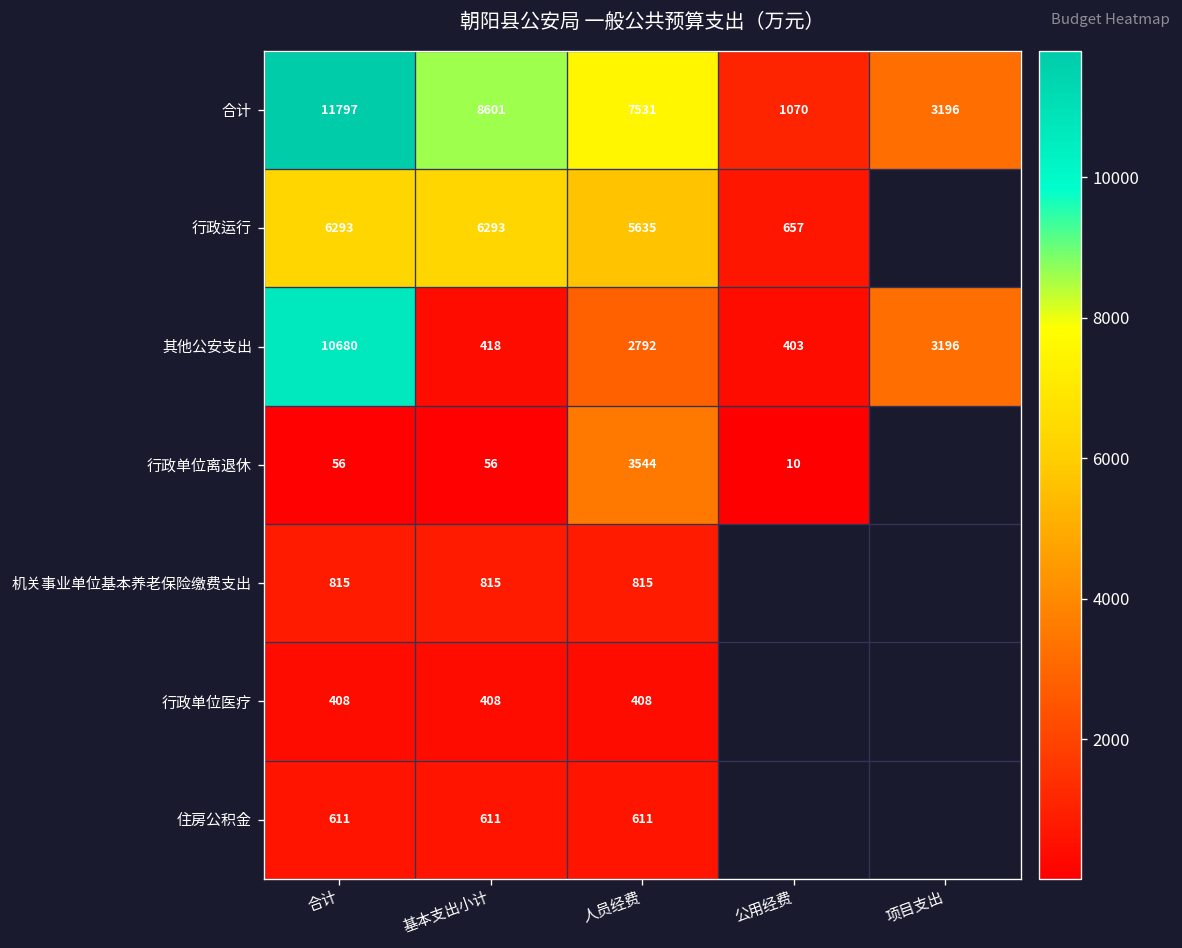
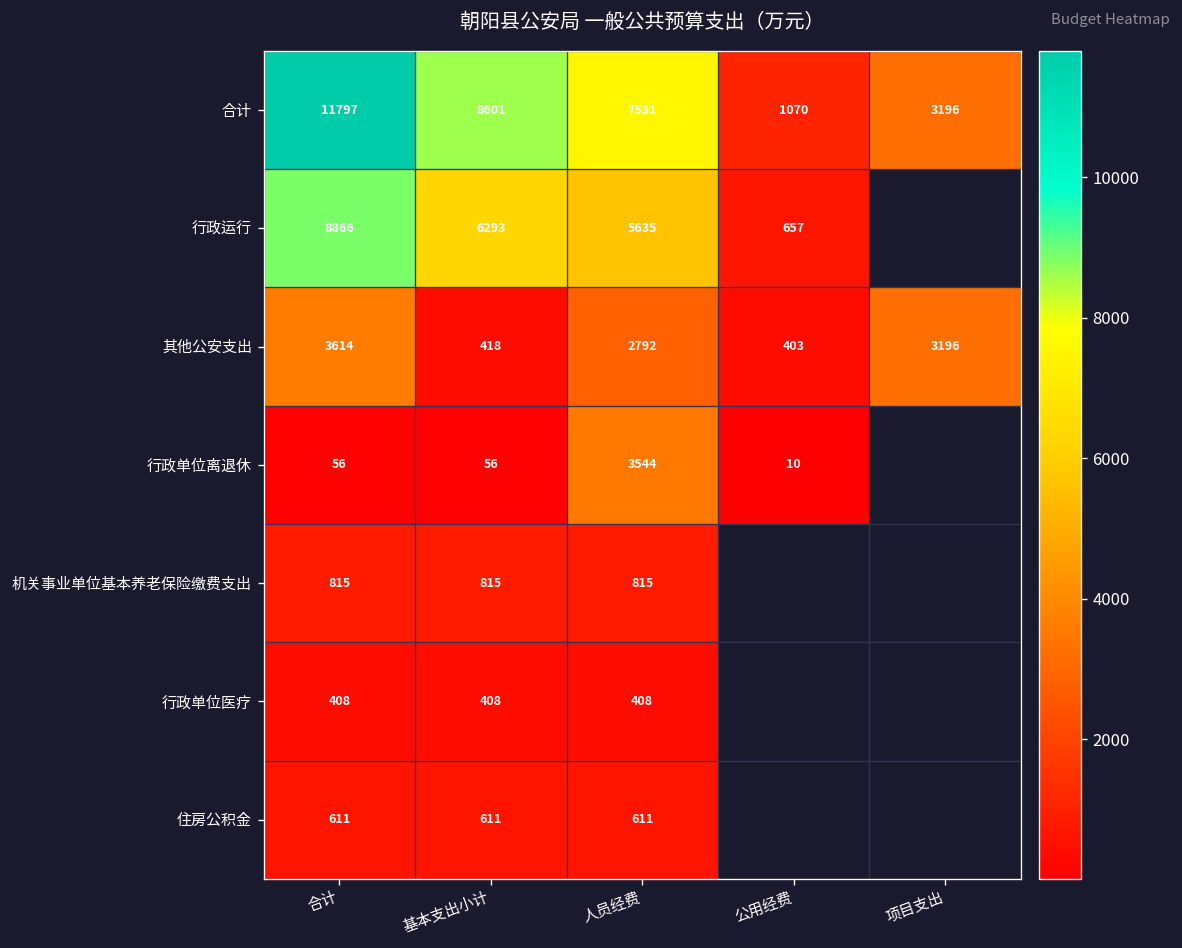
  {
    "合计": {
      "合计": 11797,
      "基本支出小计": 8601,
      "人员经费": 7531,
      "公用经费": 1070,
      "项目支出": 3196
    },
    "行政运行": {
-     "合计": 6293,
+     "合计": 8866,
      "基本支出小计": 6293,
      "人员经费": 5635,
      "公用经费": 657
    },
    "其他公安支出": {
-     "合计": 10680,
+     "合计": 3614,
      "基本支出小计": 418,
      "人员经费": 2792,
      "公用经费": 403,
      "项目支出": 3196
    },
    "行政单位离退休": {
      "合计": 56,
      "基本支出小计": 56,
      "人员经费": 3544,
      "公用经费": 10
    },
    "机关事业单位基本养老保险缴费支出": {
      "合计": 815,
      "基本支出小计": 815,
      "人员经费": 815
    },
    "行政单位医疗": {
      "合计": 408,
      "基本支出小计": 408,
      "人员经费": 408
    },
    "住房公积金": {
      "合计": 611,
      "基本支出小计": 611,
      "人员经费": 611
    }
  }
